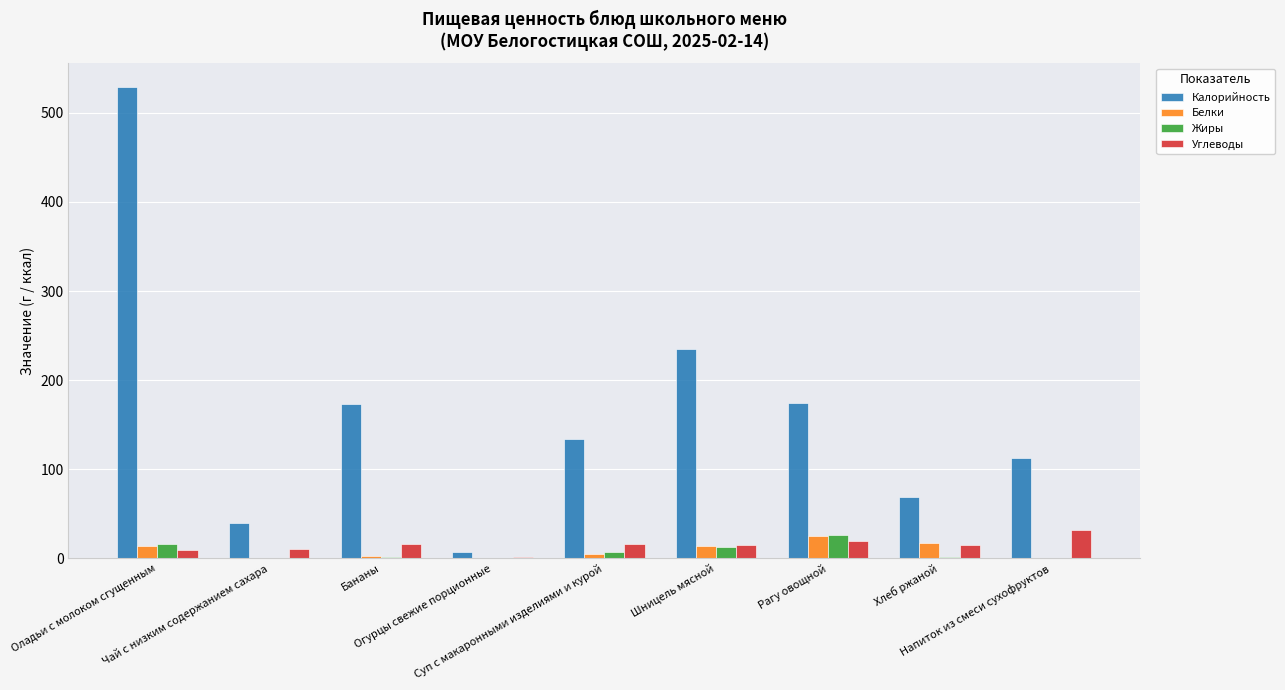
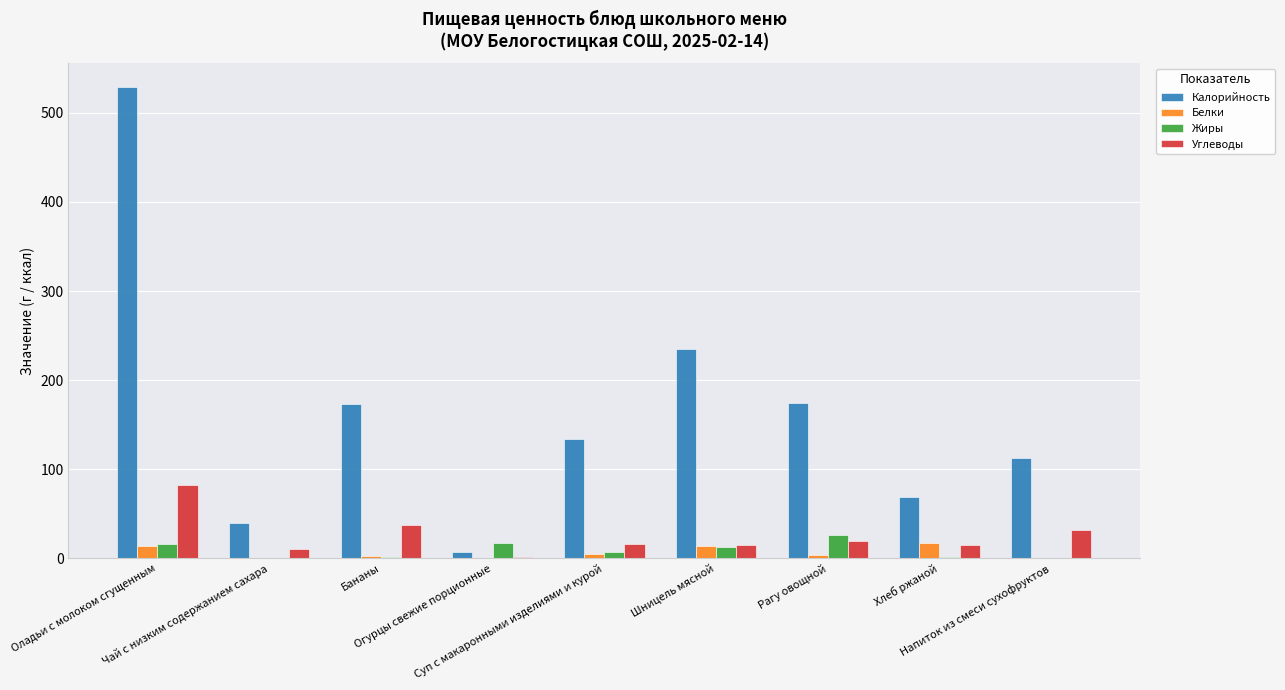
  {
    "Калорийность": {
      "Оладьи с молоком сгущенным": 530,
      "Чай с низким содержанием сахара": 40,
      "Бананы": 170,
      "Огурцы свежие порционные": 10,
      "Суп с макаронными изделиями и курой": 130,
      "Шницель мясной": 230,
      "Рагу овощной": 170,
      "Хлеб ржаной": 70,
      "Напиток из смеси сухофруктов": 110
    },
    "Белки": {
      "Оладьи с молоком сгущенным": 10,
      "Суп с макаронными изделиями и курой": 0,
      "Шницель мясной": 10,
-     "Рагу овощной": 20,
+     "Рагу овощной": 0,
      "Хлеб ржаной": 20
    },
    "Жиры": {
      "Оладьи с молоком сгущенным": 20,
-     "Огурцы свежие порционные": 0,
+     "Огурцы свежие порционные": 20,
      "Суп с макаронными изделиями и курой": 10,
      "Шницель мясной": 10,
      "Рагу овощной": 30,
      "Напиток из смеси сухофруктов": 0
    },
    "Углеводы": {
-     "Оладьи с молоком сгущенным": 10,
+     "Оладьи с молоком сгущенным": 80,
      "Чай с низким содержанием сахара": 10,
-     "Бананы": 20,
+     "Бананы": 40,
      "Суп с макаронными изделиями и курой": 20,
      "Шницель мясной": 10,
      "Рагу овощной": 20,
      "Хлеб ржаной": 20,
      "Напиток из смеси сухофруктов": 30
    }
  }
